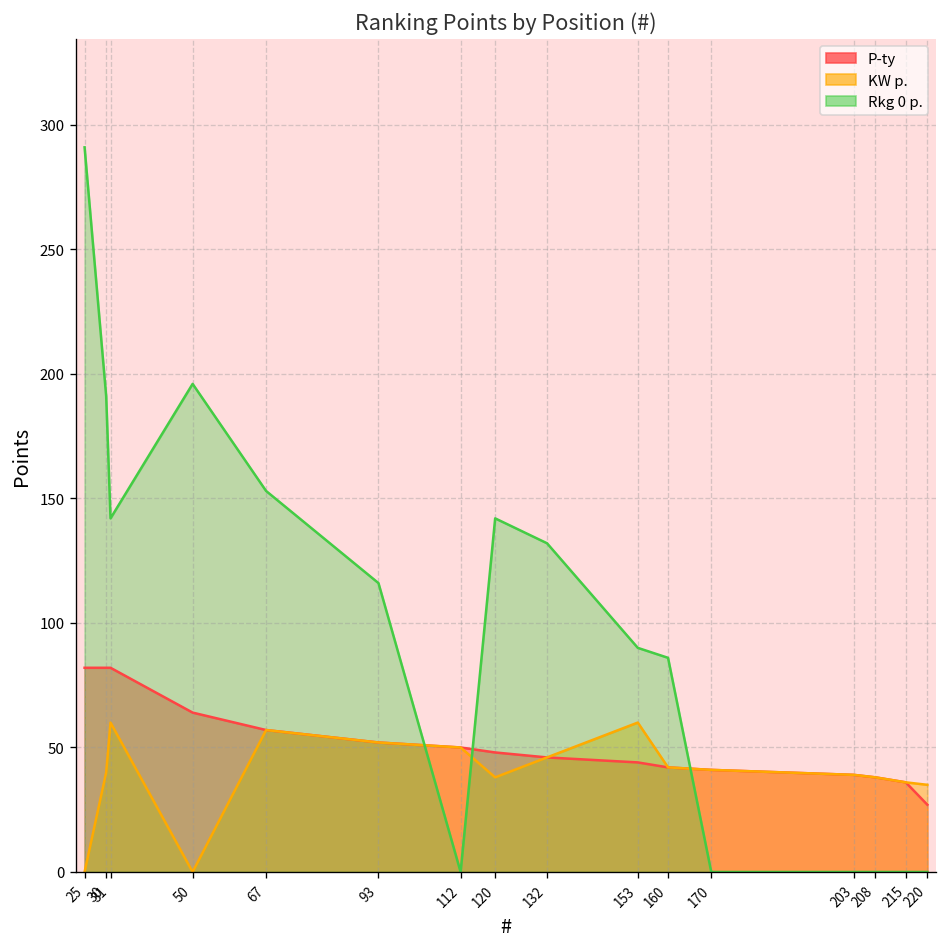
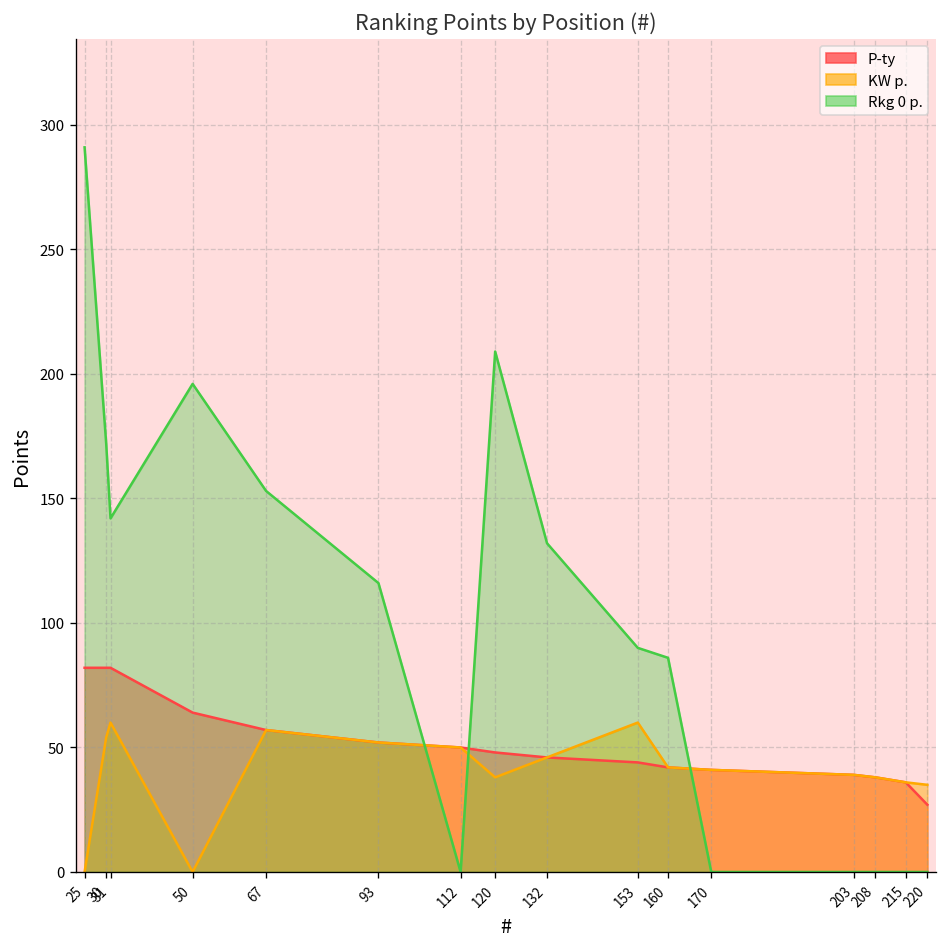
  {
    "P-ty": {
      "25": 82,
      "30": 82,
      "31": 82,
      "50": 64,
      "120": 48,
      "153": 44,
      "220": 27
    },
    "KW p.": {
      "25": 0,
-     "30": 40,
+     "30": 54,
      "31": 60,
      "50": 0,
      "120": 38,
      "153": 60,
      "220": 35
    },
    "Rkg 0 p.": {
      "25": 291,
-     "30": 191,
+     "30": 172,
      "31": 142,
      "50": 196,
      "67": 153,
      "93": 116,
      "112": 0,
-     "120": 142,
+     "120": 209,
      "132": 132,
      "153": 90,
      "160": 86,
      "170": 0,
      "203": 0,
      "208": 0,
      "215": 0,
      "220": 0
    }
  }
